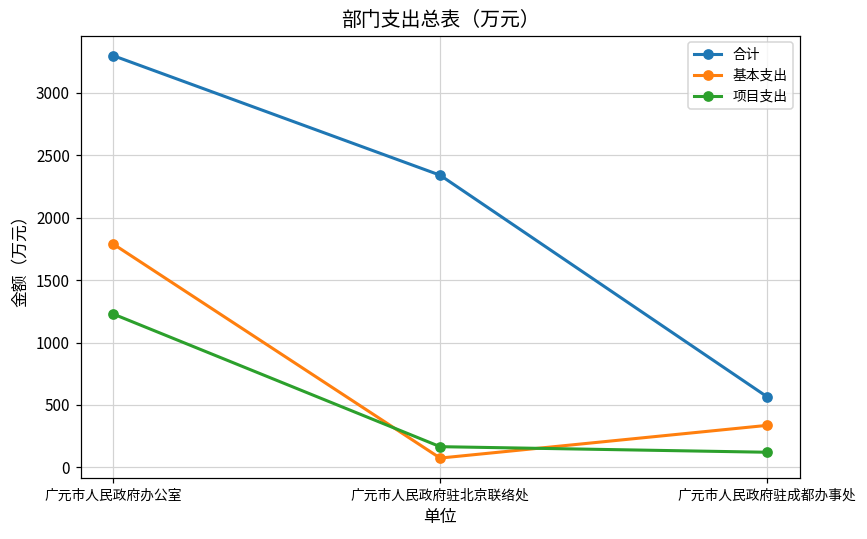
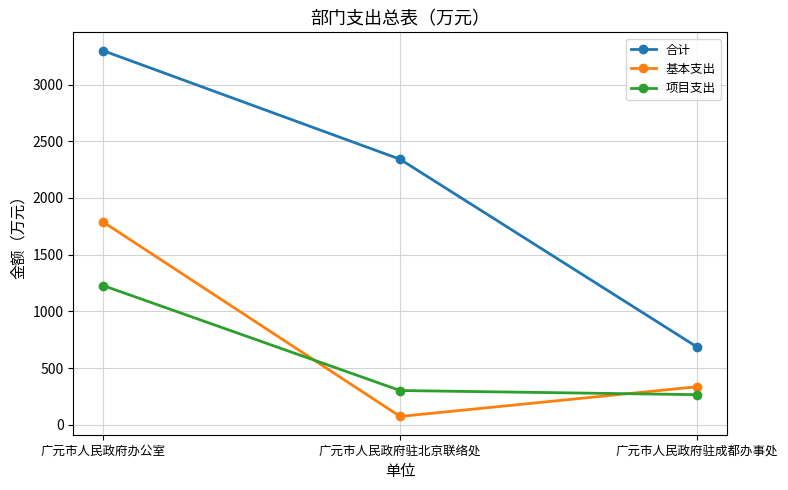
  {
    "合计": {
      "广元市人民政府办公室": 3300,
      "广元市人民政府驻北京联络处": 2340,
-     "广元市人民政府驻成都办事处": 570
+     "广元市人民政府驻成都办事处": 690
    },
    "基本支出": {
      "广元市人民政府办公室": 1790,
      "广元市人民政府驻北京联络处": 70,
      "广元市人民政府驻成都办事处": 340
    },
    "项目支出": {
      "广元市人民政府办公室": 1230,
-     "广元市人民政府驻北京联络处": 170,
-     "广元市人民政府驻成都办事处": 120
+     "广元市人民政府驻北京联络处": 300,
+     "广元市人民政府驻成都办事处": 270
    }
  }
